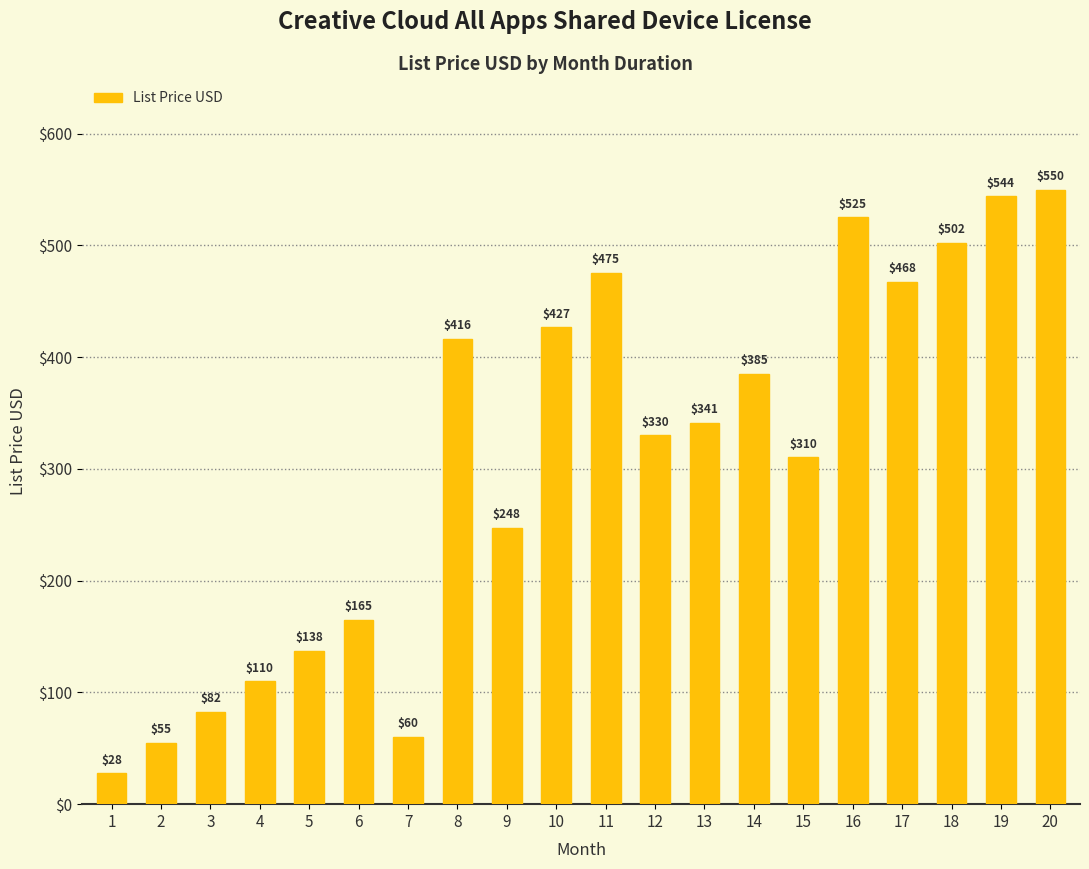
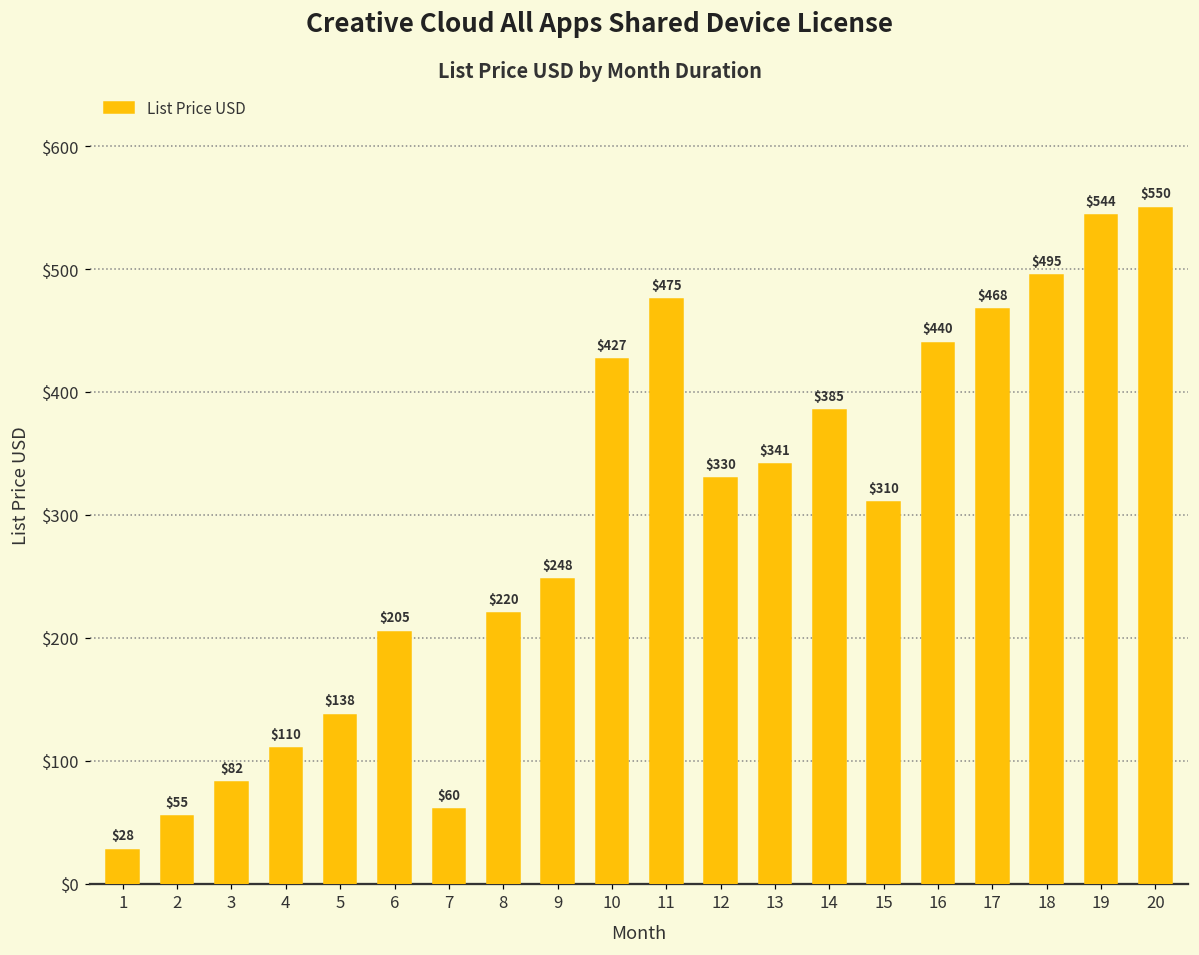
  {
    "1": "$28",
    "2": "$55",
    "3": "$82",
    "4": "$110",
    "5": "$138",
-   "6": "$165",
+   "6": "$205",
    "7": "$60",
-   "8": "$416",
+   "8": "$220",
    "9": "$248",
    "10": "$427",
    "11": "$475",
    "12": "$330",
    "13": "$341",
    "14": "$385",
    "15": "$310",
-   "16": "$525",
+   "16": "$440",
    "17": "$468",
-   "18": "$502",
+   "18": "$495",
    "19": "$544",
    "20": "$550"
  }
